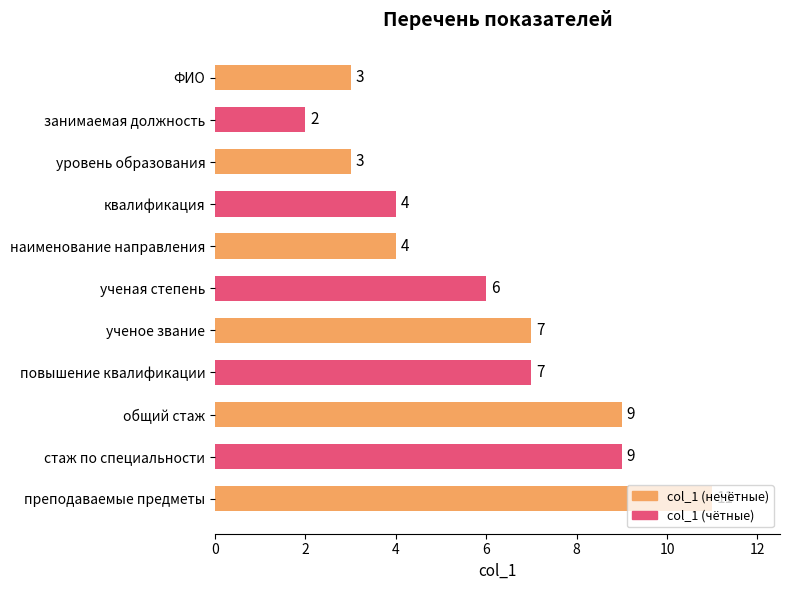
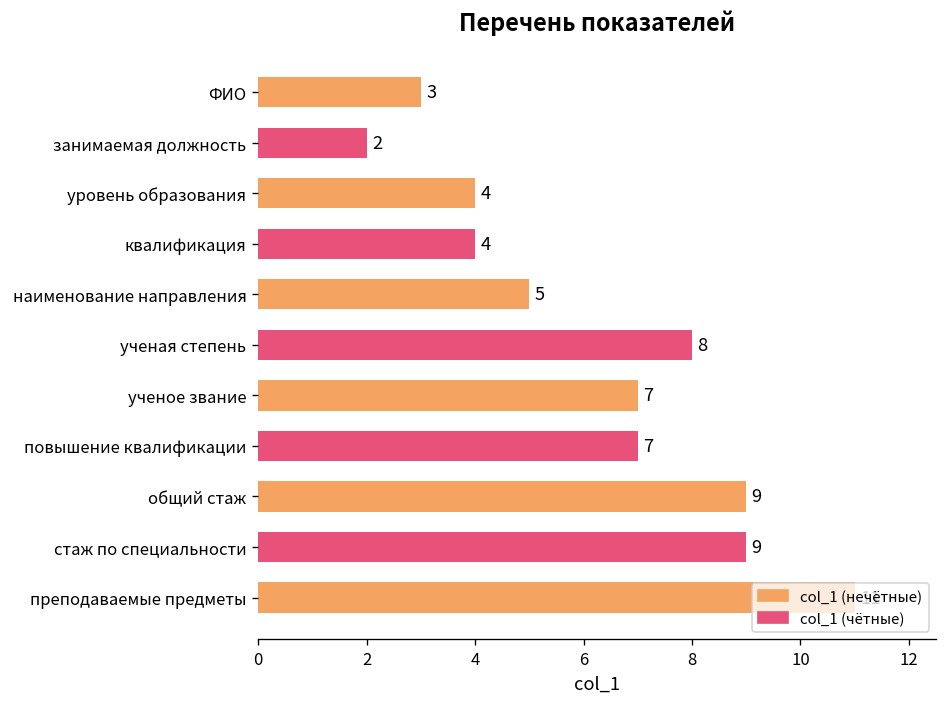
  {
    "ФИО": 3,
    "занимаемая должность": 2,
-   "уровень образования": 3,
+   "уровень образования": 4,
    "квалификация": 4,
-   "наименование направления": 4,
-   "ученая степень": 6,
+   "наименование направления": 5,
+   "ученая степень": 8,
    "ученое звание": 7,
    "повышение квалификации": 7,
    "общий стаж": 9,
    "стаж по специальности": 9
  }
